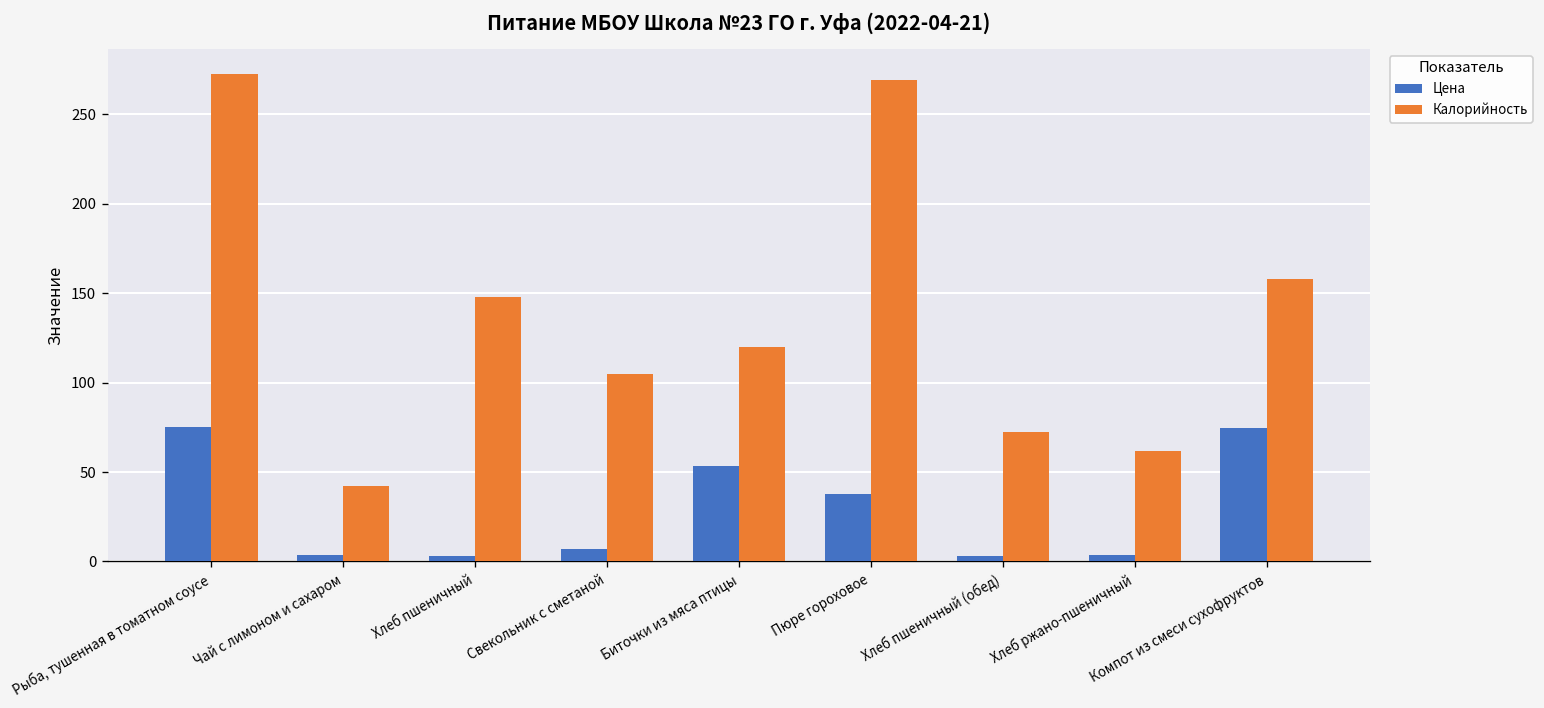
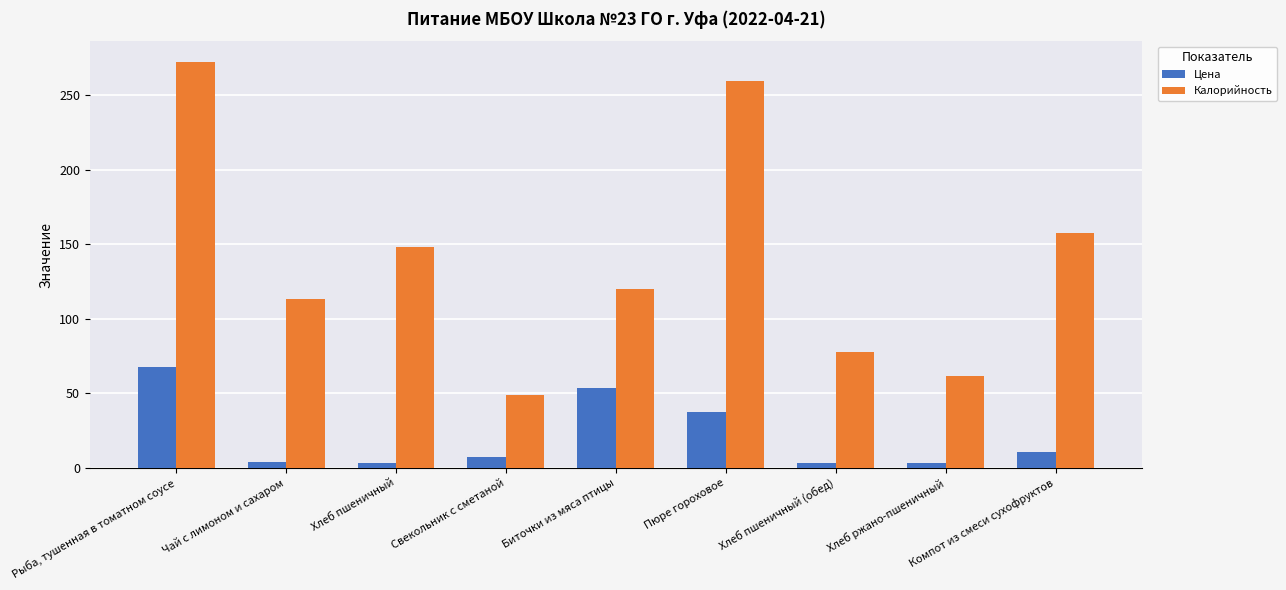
  {
    "Цена": {
-     "Рыба, тушенная в томатном соусе": 75,
+     "Рыба, тушенная в томатном соусе": 68,
      "Чай с лимоном и сахаром": 4,
      "Хлеб пшеничный": 3,
      "Свекольник с сметаной": 7,
      "Биточки из мяса птицы": 54,
      "Пюре гороховое": 38,
      "Хлеб пшеничный (обед)": 3,
      "Хлеб ржано-пшеничный": 3,
-     "Компот из смеси сухофруктов": 75
+     "Компот из смеси сухофруктов": 11
    },
    "Калорийность": {
      "Рыба, тушенная в томатном соусе": 273,
-     "Чай с лимоном и сахаром": 42,
+     "Чай с лимоном и сахаром": 114,
      "Хлеб пшеничный": 148,
-     "Свекольник с сметаной": 105,
+     "Свекольник с сметаной": 49,
      "Биточки из мяса птицы": 120,
-     "Пюре гороховое": 269,
-     "Хлеб пшеничный (обед)": 72,
+     "Пюре гороховое": 259,
+     "Хлеб пшеничный (обед)": 78,
      "Хлеб ржано-пшеничный": 62,
      "Компот из смеси сухофруктов": 158
    }
  }
